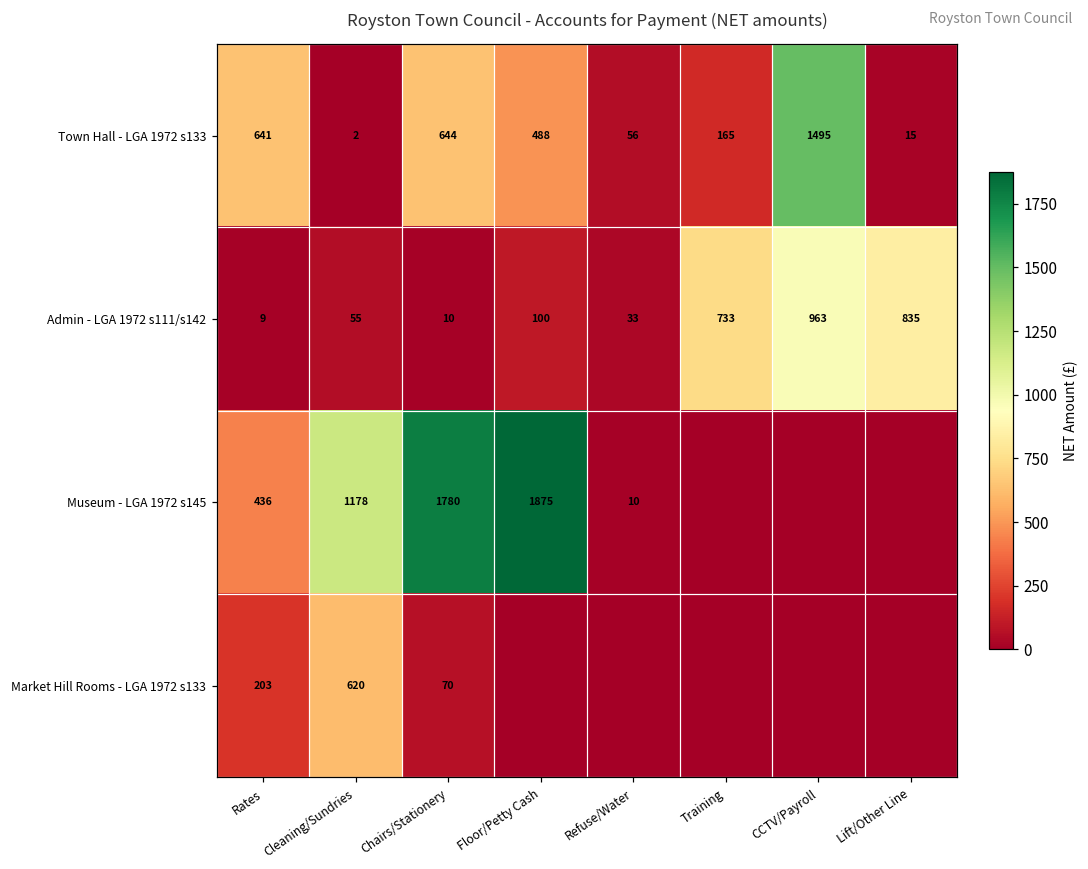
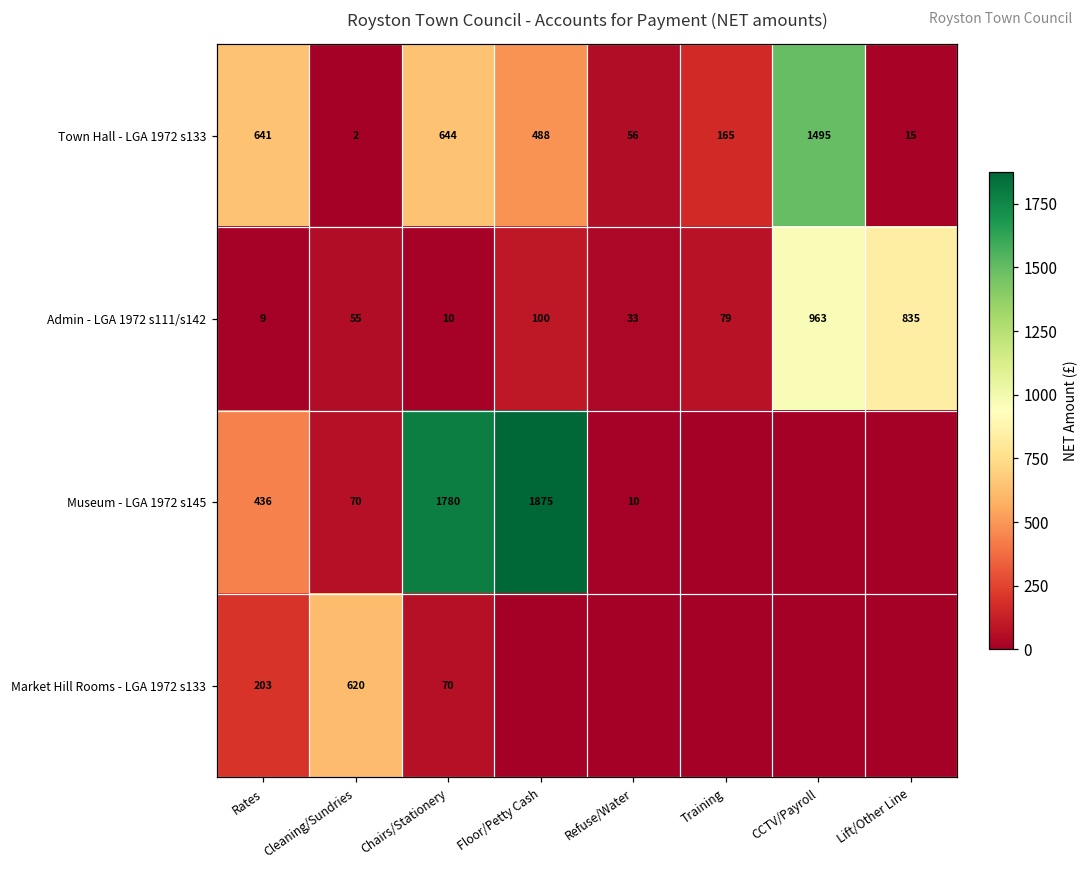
  {
    "Town Hall - LGA 1972 s133": {
      "Rates": 641,
      "Cleaning/Sundries": 2,
      "Chairs/Stationery": 644,
      "Floor/Petty Cash": 488,
      "Refuse/Water": 56,
      "Training": 165,
      "CCTV/Payroll": 1495,
      "Lift/Other Line": 15
    },
    "Admin - LGA 1972 s111/s142": {
      "Rates": 9,
      "Cleaning/Sundries": 55,
      "Chairs/Stationery": 10,
      "Floor/Petty Cash": 100,
      "Refuse/Water": 33,
-     "Training": 733,
+     "Training": 79,
      "CCTV/Payroll": 963,
      "Lift/Other Line": 835
    },
    "Museum - LGA 1972 s145": {
      "Rates": 436,
-     "Cleaning/Sundries": 1178,
+     "Cleaning/Sundries": 70,
      "Chairs/Stationery": 1780,
      "Floor/Petty Cash": 1875,
      "Refuse/Water": 10
    },
    "Market Hill Rooms - LGA 1972 s133": {
      "Rates": 203,
      "Cleaning/Sundries": 620,
      "Chairs/Stationery": 70
    }
  }
